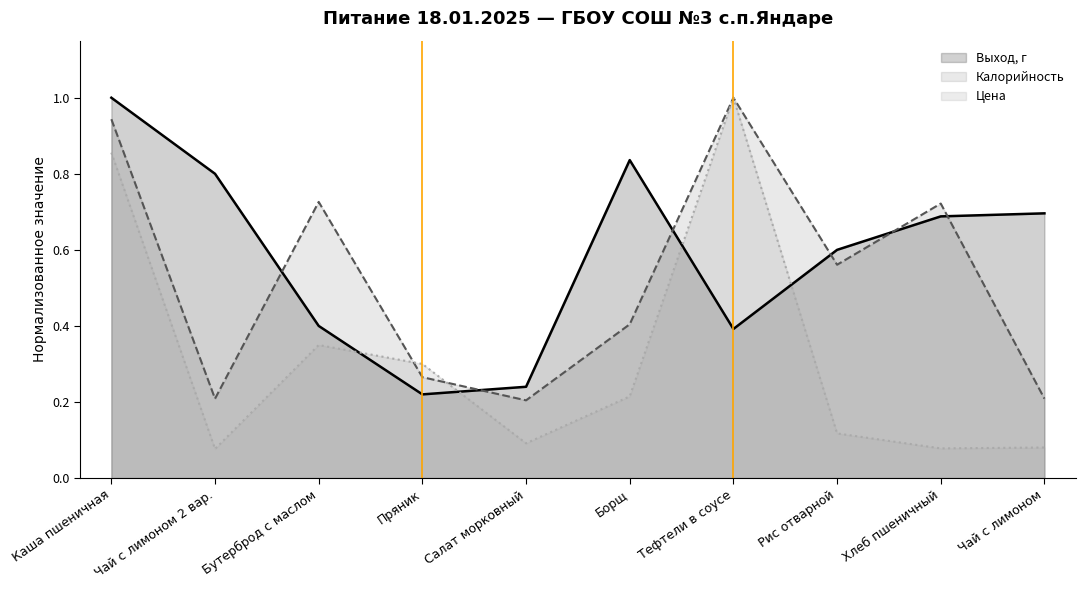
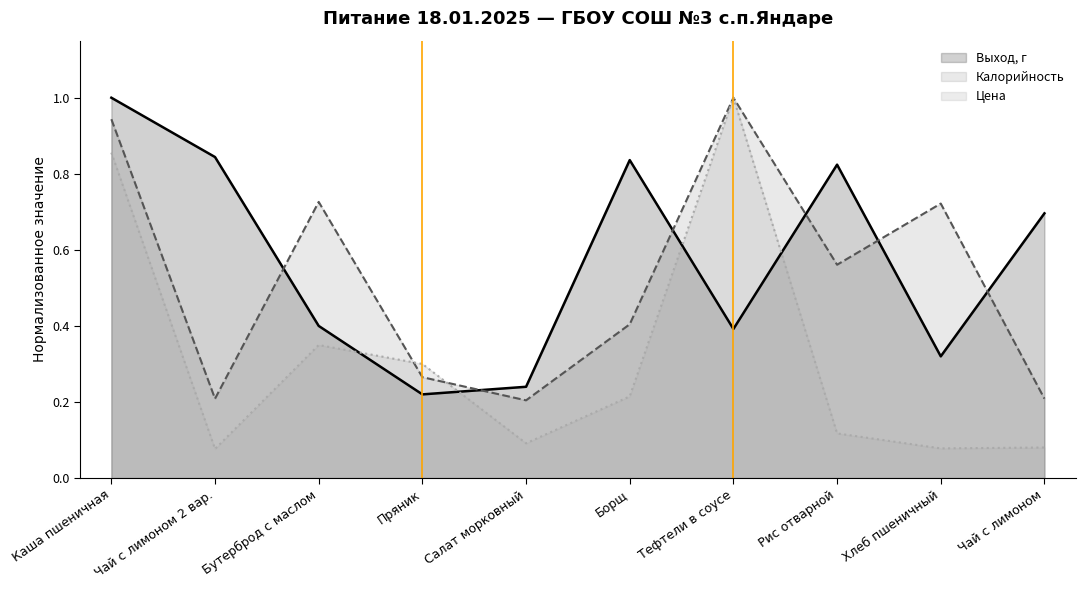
  {
    "Выход, г": {
      "Каша пшеничная": 1.00,
-     "Чай с лимоном 2 вар.": 0.80,
+     "Чай с лимоном 2 вар.": 0.84,
      "Бутерброд с маслом": 0.40,
      "Пряник": 0.22,
      "Салат морковный": 0.24,
      "Борщ": 0.84,
      "Тефтели в соусе": 0.39,
-     "Рис отварной": 0.60,
-     "Хлеб пшеничный": 0.69,
+     "Рис отварной": 0.82,
+     "Хлеб пшеничный": 0.32,
      "Чай с лимоном": 0.70
    }
  }
